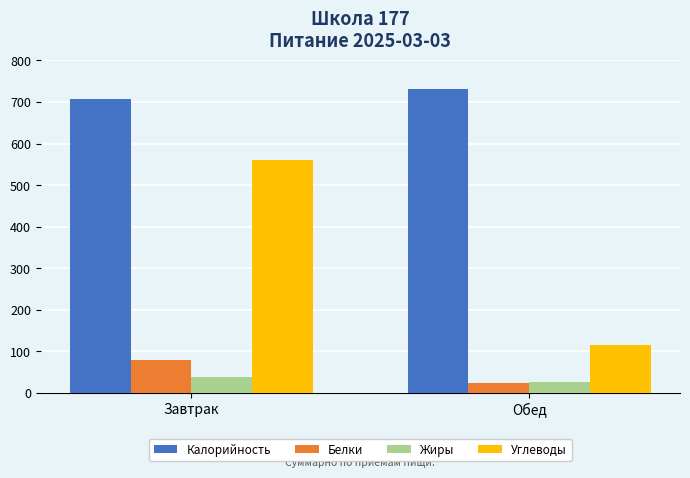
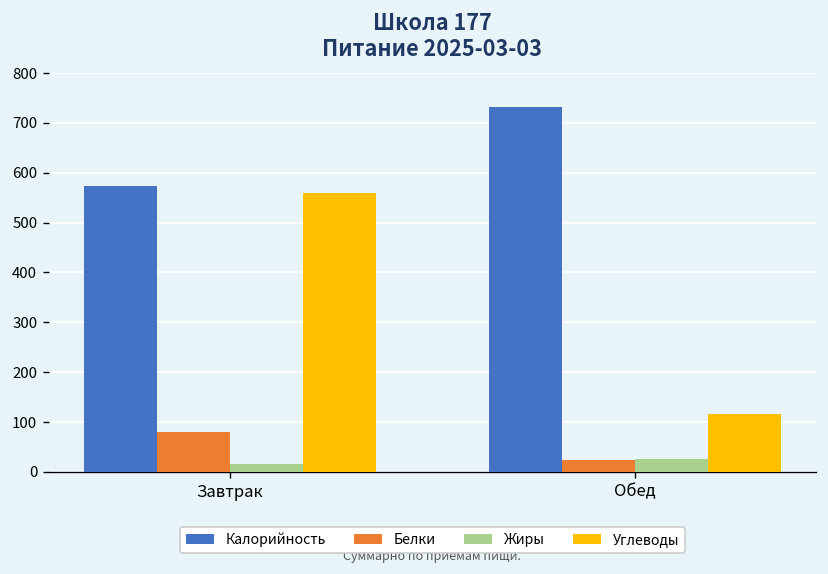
  {
    "Калорийность": {
-     "Завтрак": 710,
+     "Завтрак": 570,
      "Обед": 730
    },
    "Белки": {
      "Завтрак": 80,
      "Обед": 20
    },
    "Жиры": {
-     "Завтрак": 40,
+     "Завтрак": 20,
      "Обед": 30
    },
    "Углеводы": {
      "Завтрак": 560,
      "Обед": 120
    }
  }
